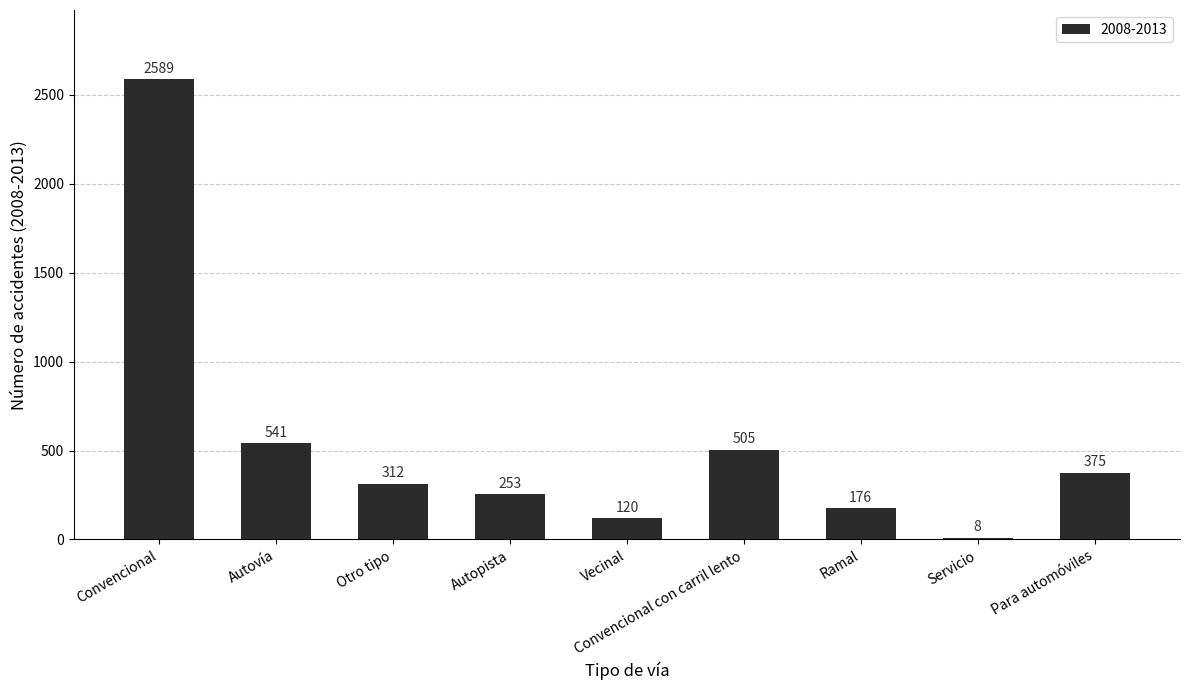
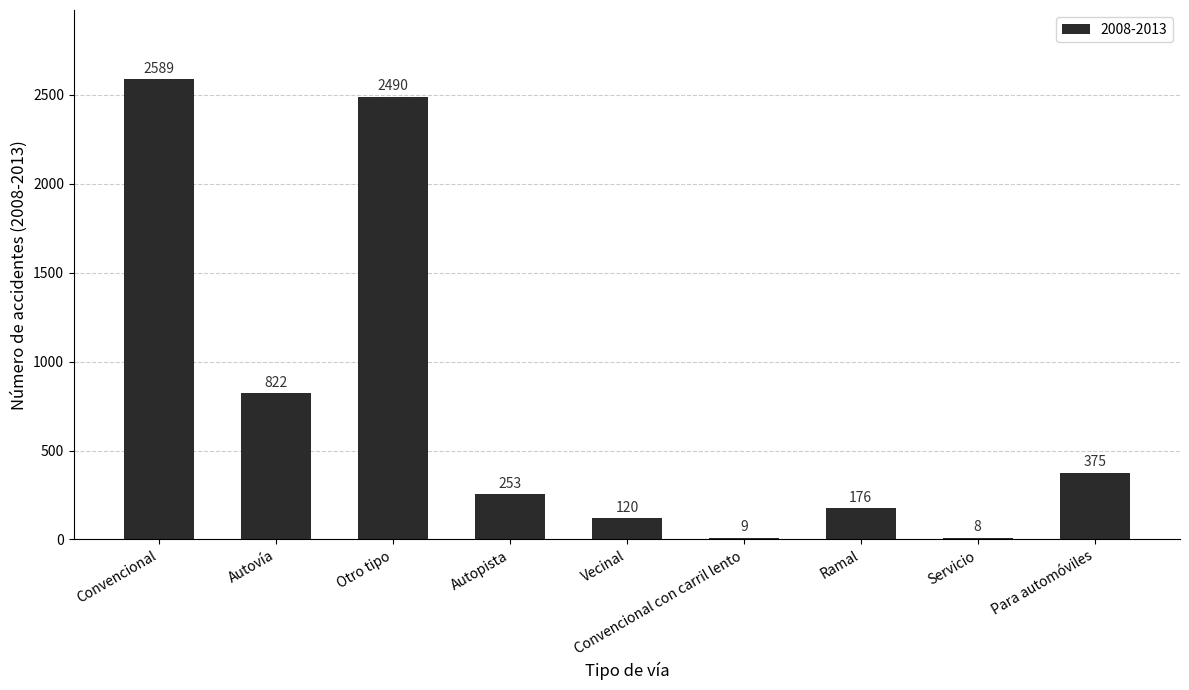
  {
    "Convencional": 2589,
-   "Autovía": 541,
-   "Otro tipo": 312,
+   "Autovía": 822,
+   "Otro tipo": 2490,
    "Autopista": 253,
    "Vecinal": 120,
-   "Convencional con carril lento": 505,
+   "Convencional con carril lento": 9,
    "Ramal": 176,
    "Servicio": 8,
    "Para automóviles": 375
  }
